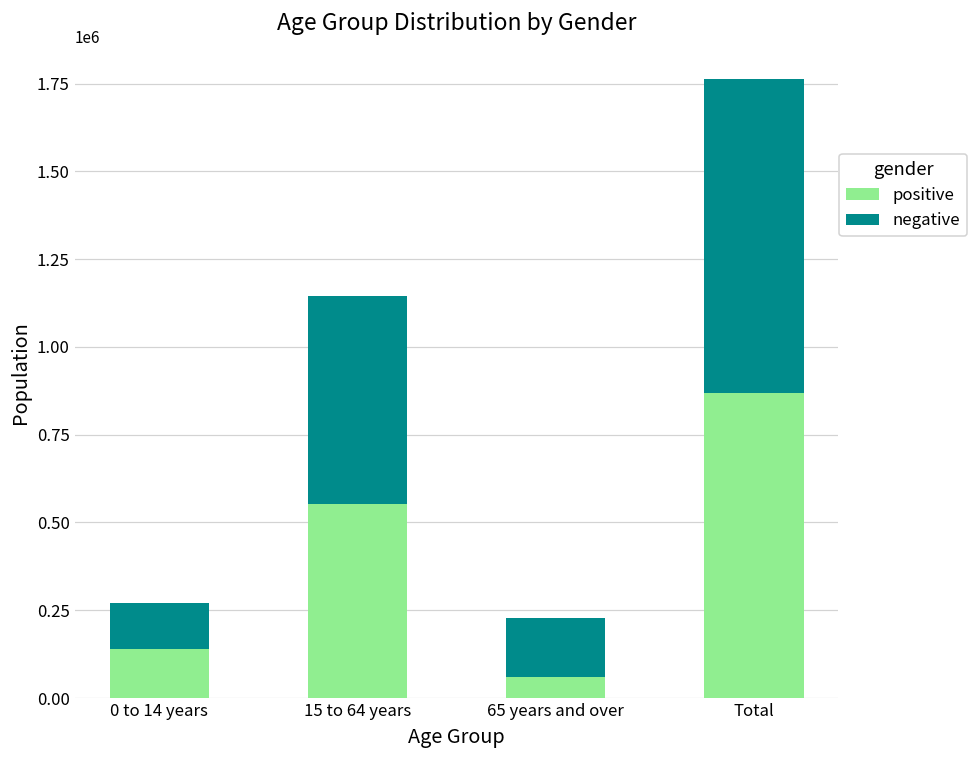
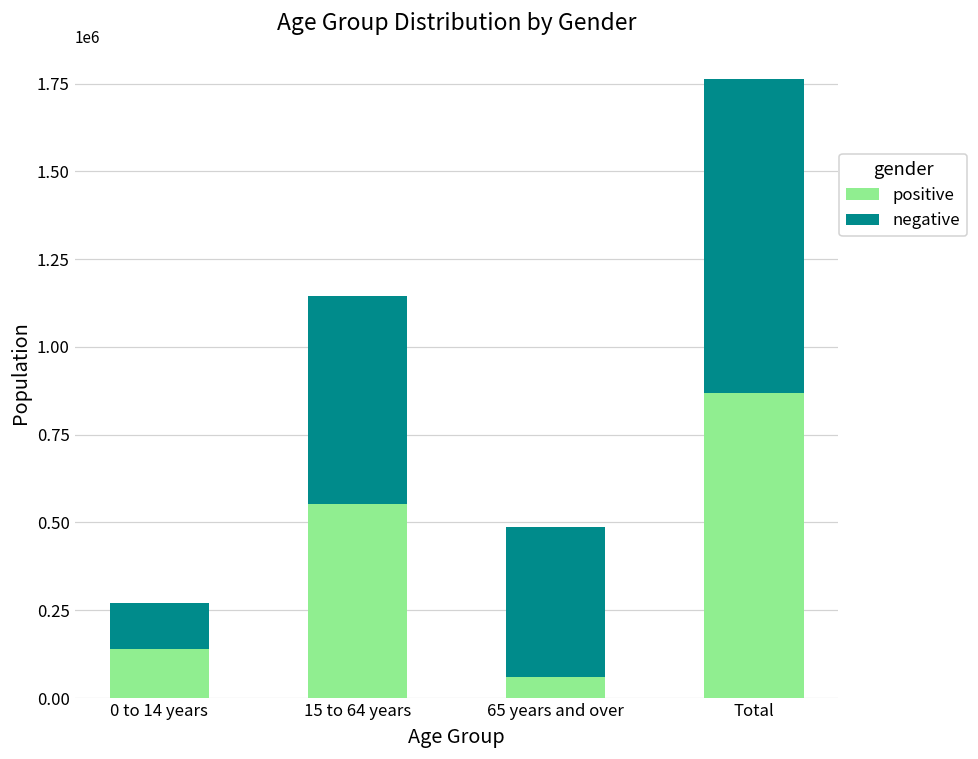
  {
    "positive": {
      "0 to 14 years": 140000,
      "15 to 64 years": 550000,
      "65 years and over": 60000,
      "Total": 870000
    },
    "negative": {
      "0 to 14 years": 130000,
      "15 to 64 years": 590000,
-     "65 years and over": 170000,
+     "65 years and over": 430000,
      "Total": 890000
    }
  }
